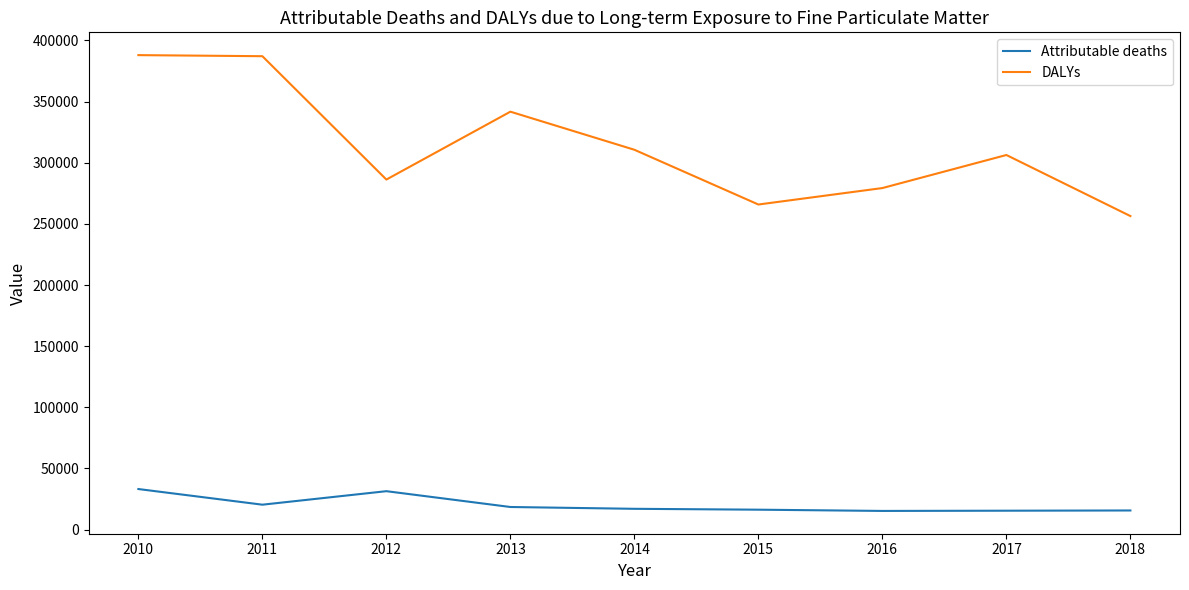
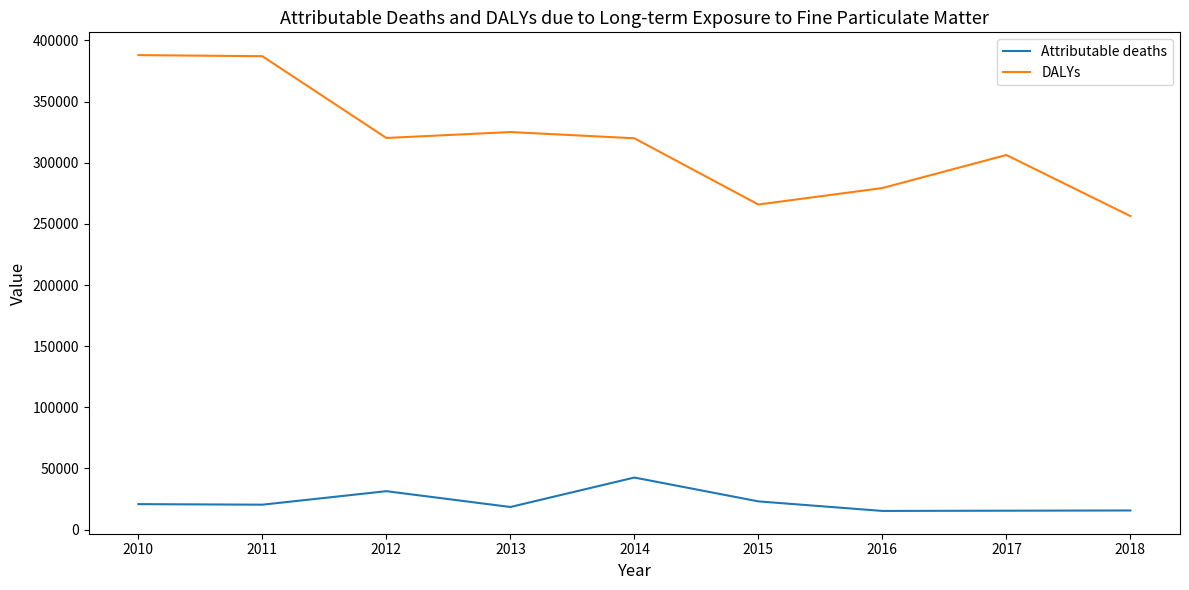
  {
    "Attributable deaths": {
-     "2010": 33000,
+     "2010": 21000,
      "2011": 20000,
      "2012": 31000,
      "2013": 18000,
-     "2014": 17000,
-     "2015": 16000,
+     "2014": 43000,
+     "2015": 23000,
      "2016": 15000,
      "2017": 15000,
      "2018": 16000
    },
    "DALYs": {
      "2010": 388000,
      "2011": 387000,
-     "2012": 286000,
-     "2013": 342000,
-     "2014": 311000,
+     "2012": 320000,
+     "2013": 325000,
+     "2014": 320000,
      "2015": 266000,
      "2016": 279000,
      "2017": 306000,
      "2018": 256000
    }
  }
